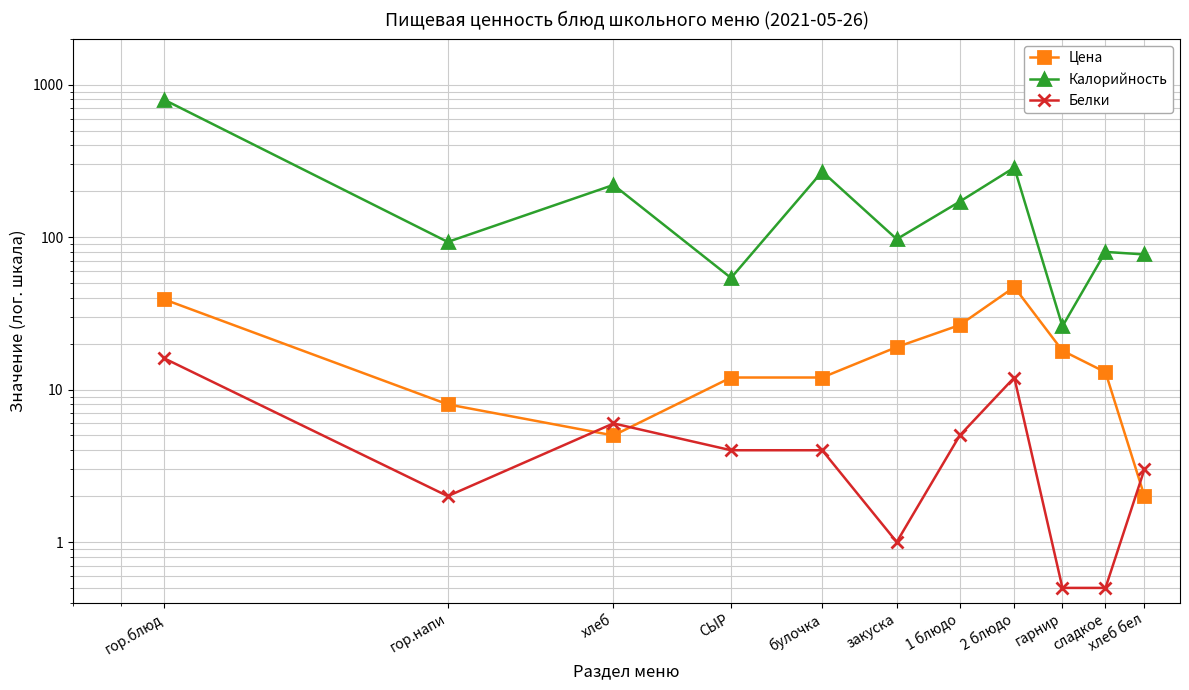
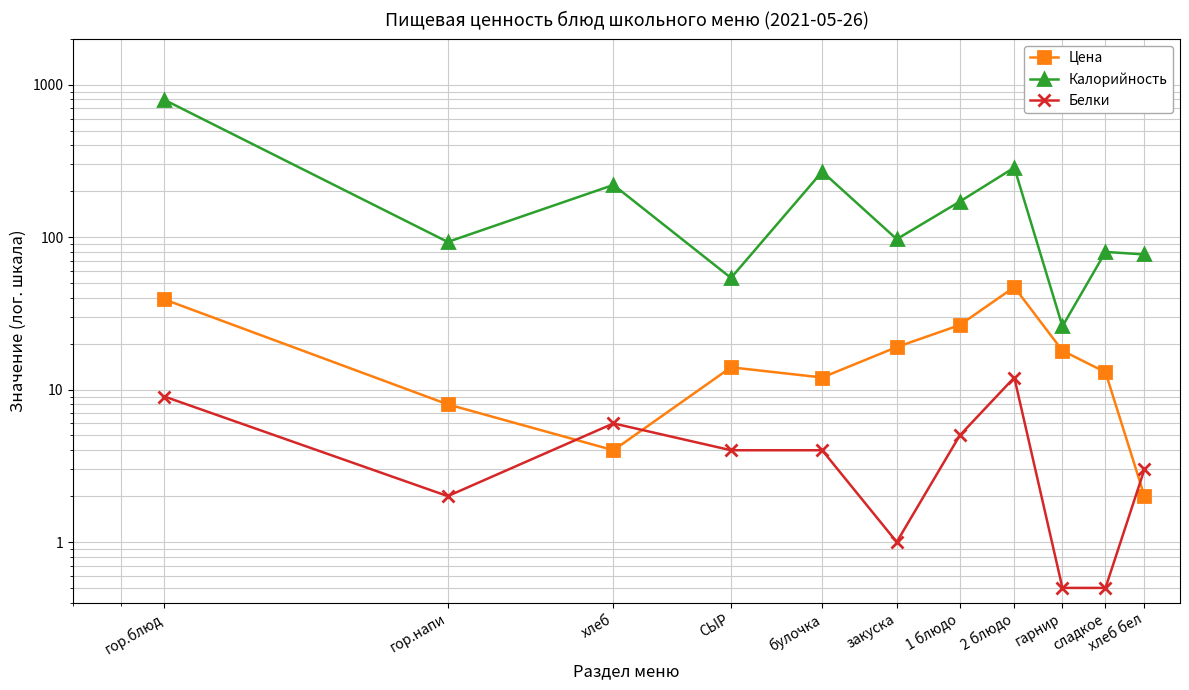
  {
    "Цена": {
      "гор.блюд": 39,
      "гор.напи": 8,
-     "хлеб": 5,
-     "СЫР": 12,
+     "хлеб": 4,
+     "СЫР": 14,
      "булочка": 12,
      "закуска": 19,
      "1 блюдо": 27,
      "2 блюдо": 47,
      "гарнир": 18,
      "сладкое": 13,
      "хлеб бел": 2
    },
    "Калорийность": {
      "гор.блюд": 800,
      "гор.напи": 90,
      "хлеб": 220,
      "СЫР": 54,
      "булочка": 270,
      "закуска": 100,
      "1 блюдо": 170,
      "2 блюдо": 290,
      "гарнир": 26,
      "сладкое": 80,
      "хлеб бел": 80
    },
    "Белки": {
-     "гор.блюд": 16,
+     "гор.блюд": 9,
      "гор.напи": 2,
      "хлеб": 6,
      "СЫР": 4,
      "булочка": 4,
      "закуска": 1,
      "1 блюдо": 5,
      "2 блюдо": 12,
      "гарнир": 0.50,
      "сладкое": 0.50,
      "хлеб бел": 3
    }
  }
